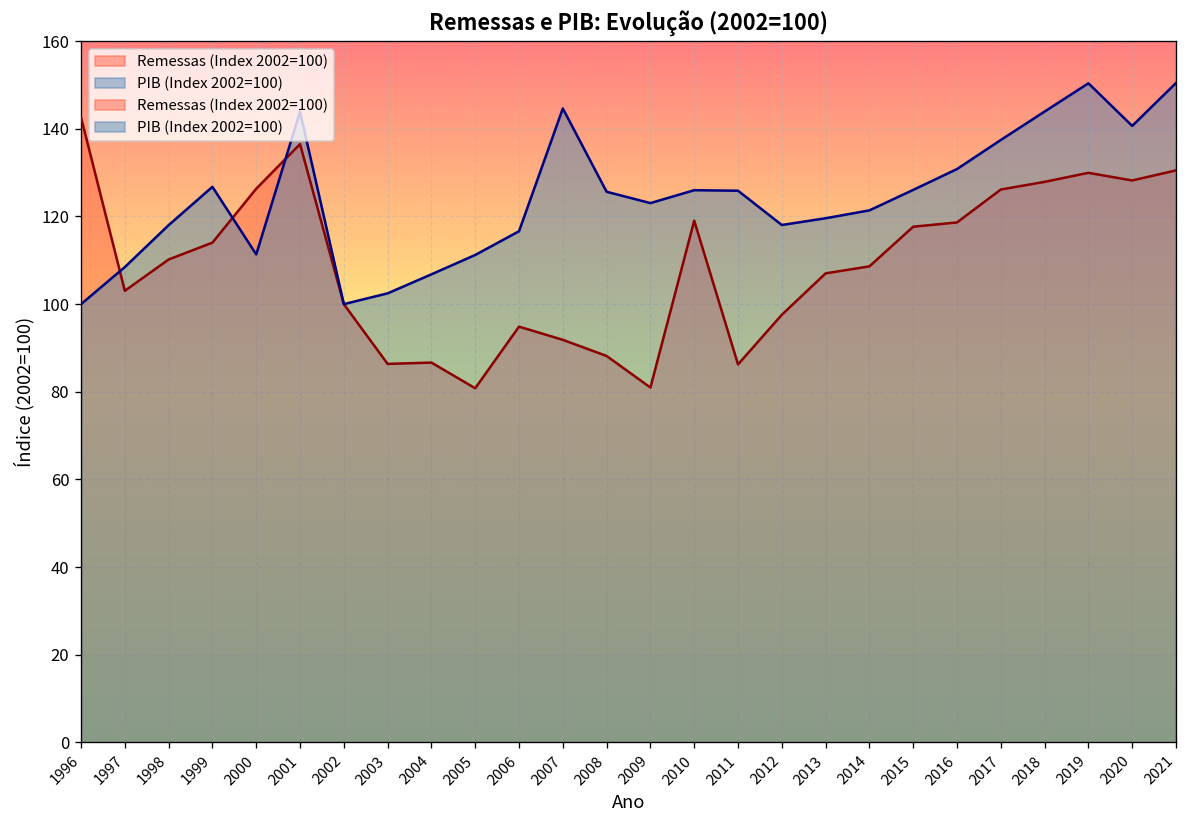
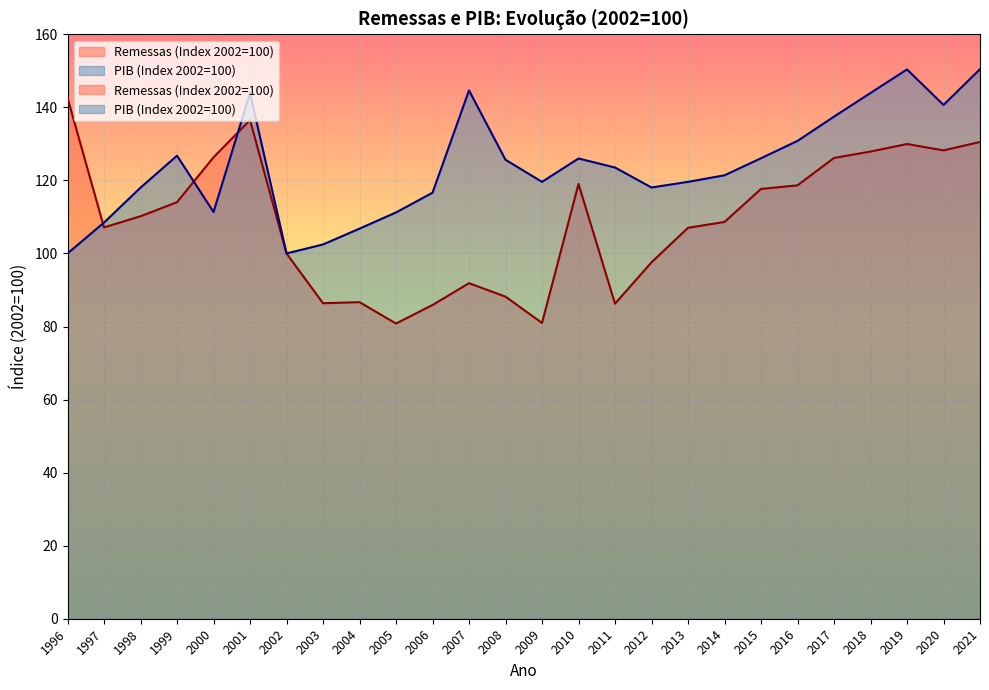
  {
    "Remessas (Index 2002=100)": {
      "1996": 143,
-     "1997": 103,
+     "1997": 107,
      "1998": 110,
      "1999": 114,
      "2000": 126,
      "2003": 86,
      "2004": 87,
      "2005": 81,
-     "2006": 95,
+     "2006": 86,
      "2007": 92,
      "2008": 88,
      "2009": 81,
      "2010": 119,
      "2011": 86,
      "2012": 98,
      "2013": 107,
      "2014": 109,
      "2015": 118,
      "2016": 119,
      "2017": 126,
      "2018": 128,
      "2019": 130,
      "2020": 128,
      "2021": 131
    },
    "PIB (Index 2002=100)": {
      "1996": 100,
      "1997": 108,
      "1998": 118,
      "1999": 127,
      "2000": 111,
      "2003": 102,
      "2004": 107,
      "2005": 111,
      "2006": 117,
      "2007": 145,
      "2008": 126,
-     "2009": 123,
+     "2009": 120,
      "2010": 126,
-     "2011": 126,
+     "2011": 124,
      "2012": 118,
      "2013": 120,
      "2014": 121,
      "2015": 126,
      "2016": 131,
      "2017": 137,
      "2018": 144,
      "2019": 150,
      "2020": 141,
      "2021": 150
    }
  }
